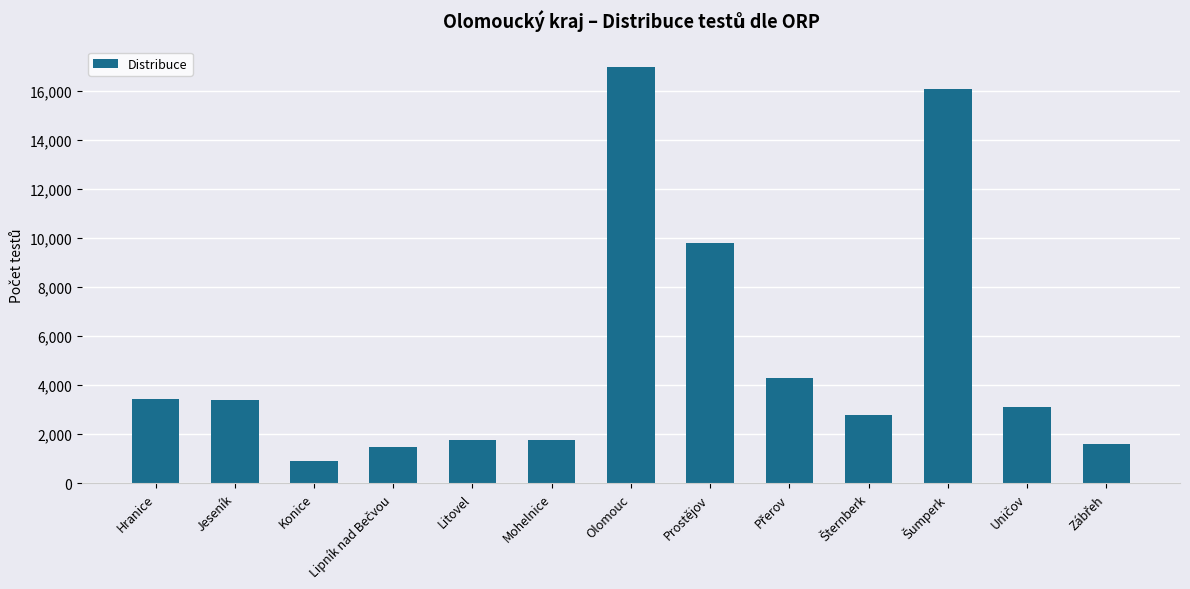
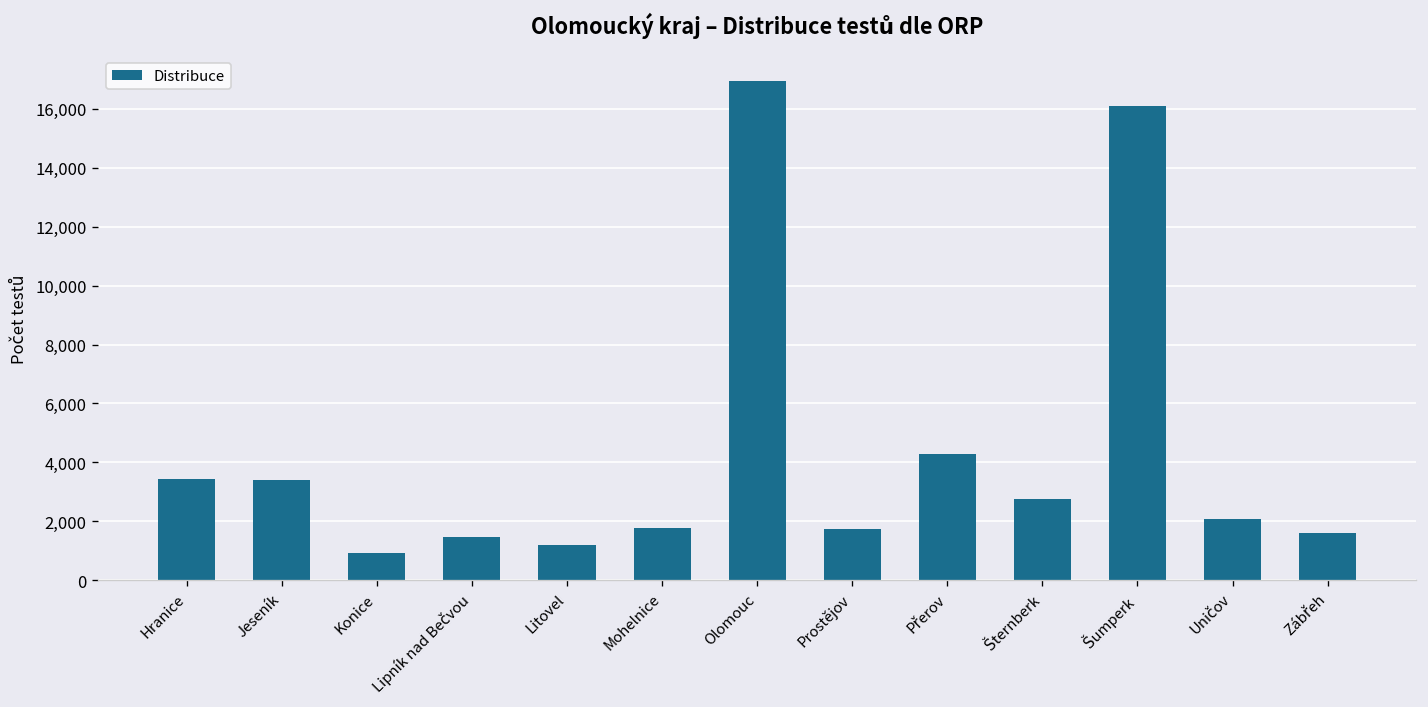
  {
    "Hranice": "3,400",
    "Jeseník": "3,400",
    "Konice": "900",
    "Lipník nad Bečvou": "1,500",
-   "Litovel": "1,800",
+   "Litovel": "1,200",
    "Mohelnice": "1,800",
    "Olomouc": "17,000",
-   "Prostějov": "9,800",
+   "Prostějov": "1,700",
    "Přerov": "4,300",
    "Šternberk": "2,800",
    "Šumperk": "16,100",
-   "Uničov": "3,100",
+   "Uničov": "2,100",
    "Zábřeh": "1,600"
  }
